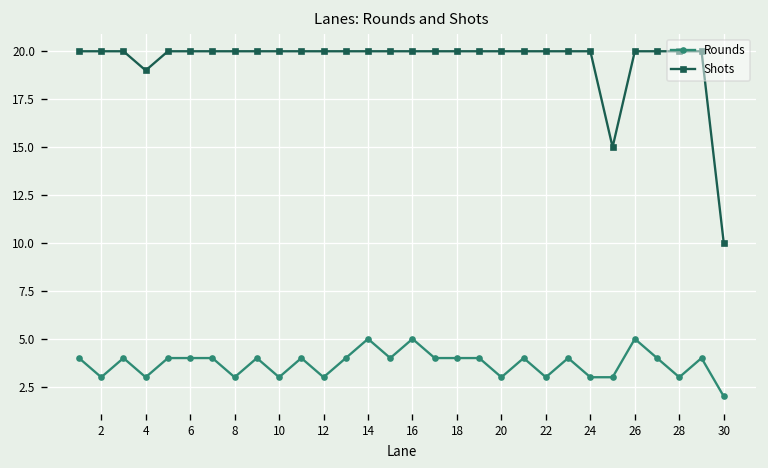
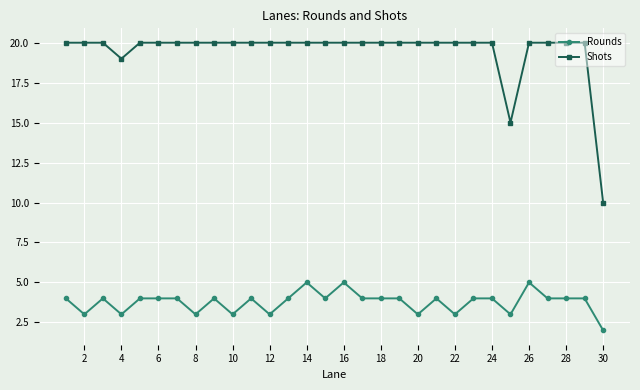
  {
    "Rounds": {
      "2": 3,
      "4": 3,
      "6": 4,
      "8": 3,
      "10": 3,
      "12": 3,
      "14": 5,
      "16": 5,
      "18": 4,
      "20": 3,
      "22": 3,
-     "24": 3,
+     "24": 4,
      "26": 5,
-     "28": 3,
+     "28": 4,
      "30": 2
    },
    "Shots": {
      "2": 20,
      "4": 19,
      "6": 20,
      "8": 20,
      "10": 20,
      "12": 20,
      "14": 20,
      "16": 20,
      "18": 20,
      "20": 20,
      "22": 20,
      "24": 20,
      "26": 20,
      "30": 10
    }
  }
